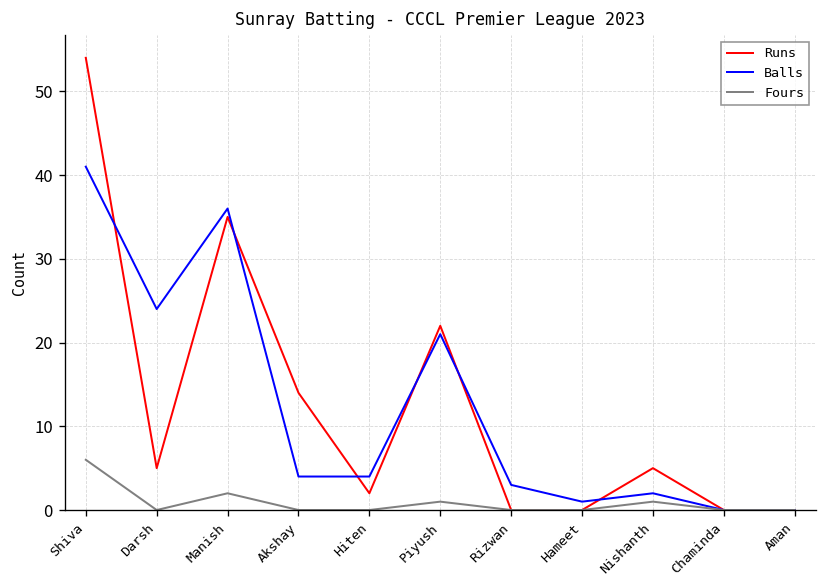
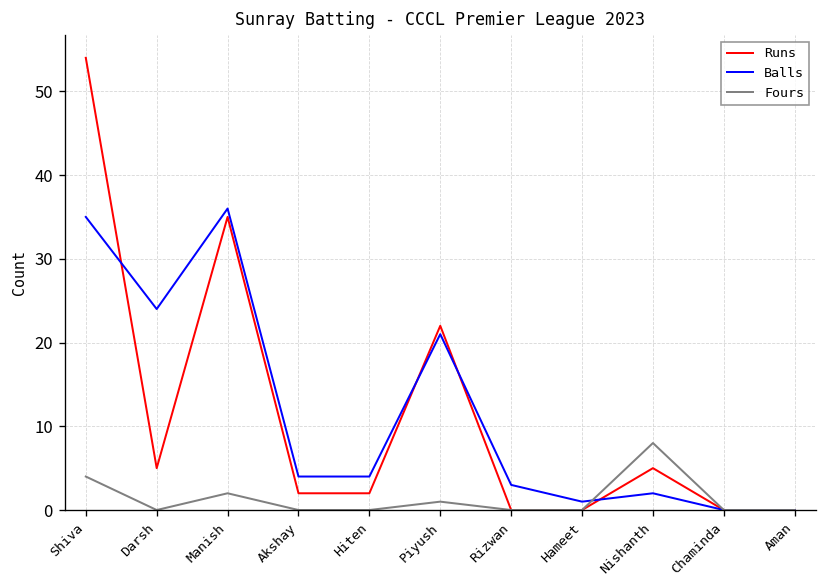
  {
    "Runs": {
      "Shiva": 54,
      "Darsh": 5,
      "Manish": 35,
-     "Akshay": 14,
+     "Akshay": 2,
      "Hiten": 2,
      "Piyush": 22,
      "Nishanth": 5
    },
    "Balls": {
-     "Shiva": 41,
+     "Shiva": 35,
      "Darsh": 24,
      "Manish": 36,
      "Akshay": 4,
      "Hiten": 4,
      "Piyush": 21,
      "Rizwan": 3,
      "Hameet": 1,
      "Nishanth": 2
    },
    "Fours": {
-     "Shiva": 6,
+     "Shiva": 4,
      "Darsh": 0,
      "Manish": 2,
      "Akshay": 0,
      "Hiten": 0,
      "Piyush": 1,
-     "Nishanth": 1
+     "Nishanth": 8
    }
  }
